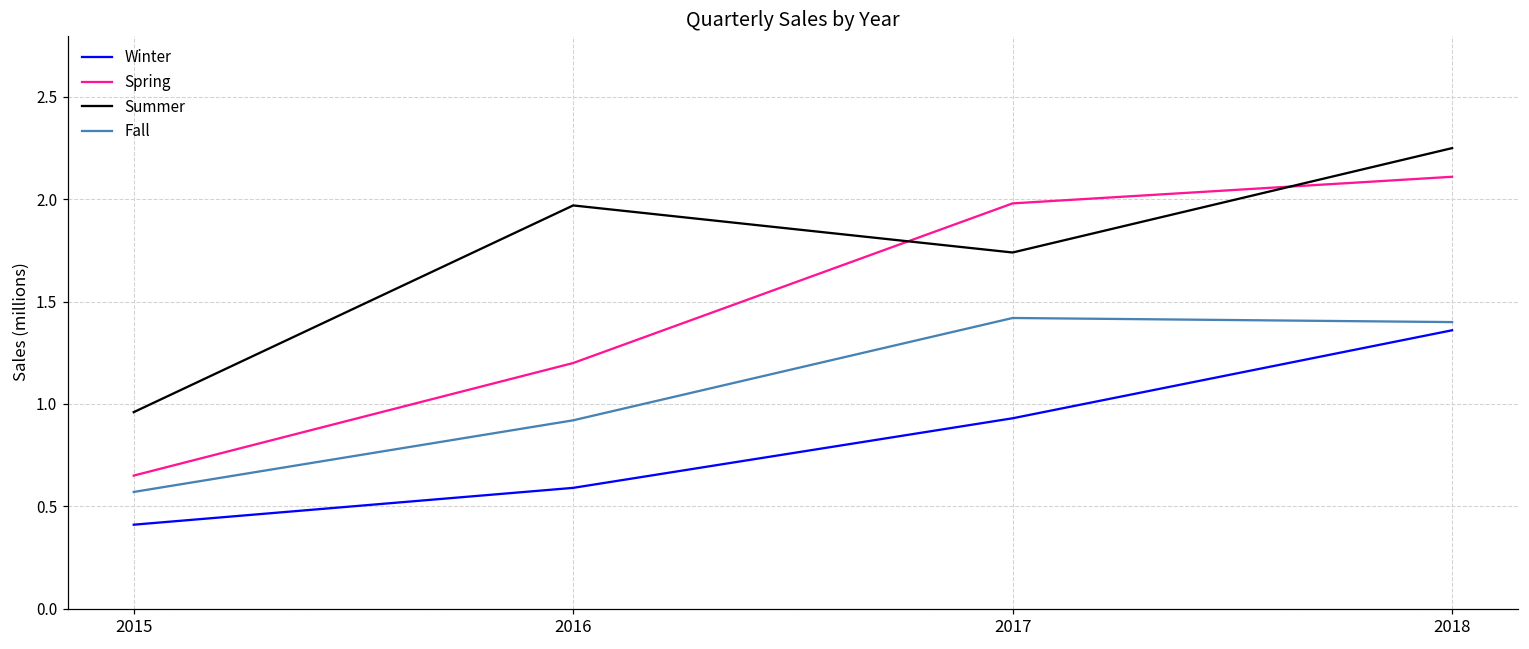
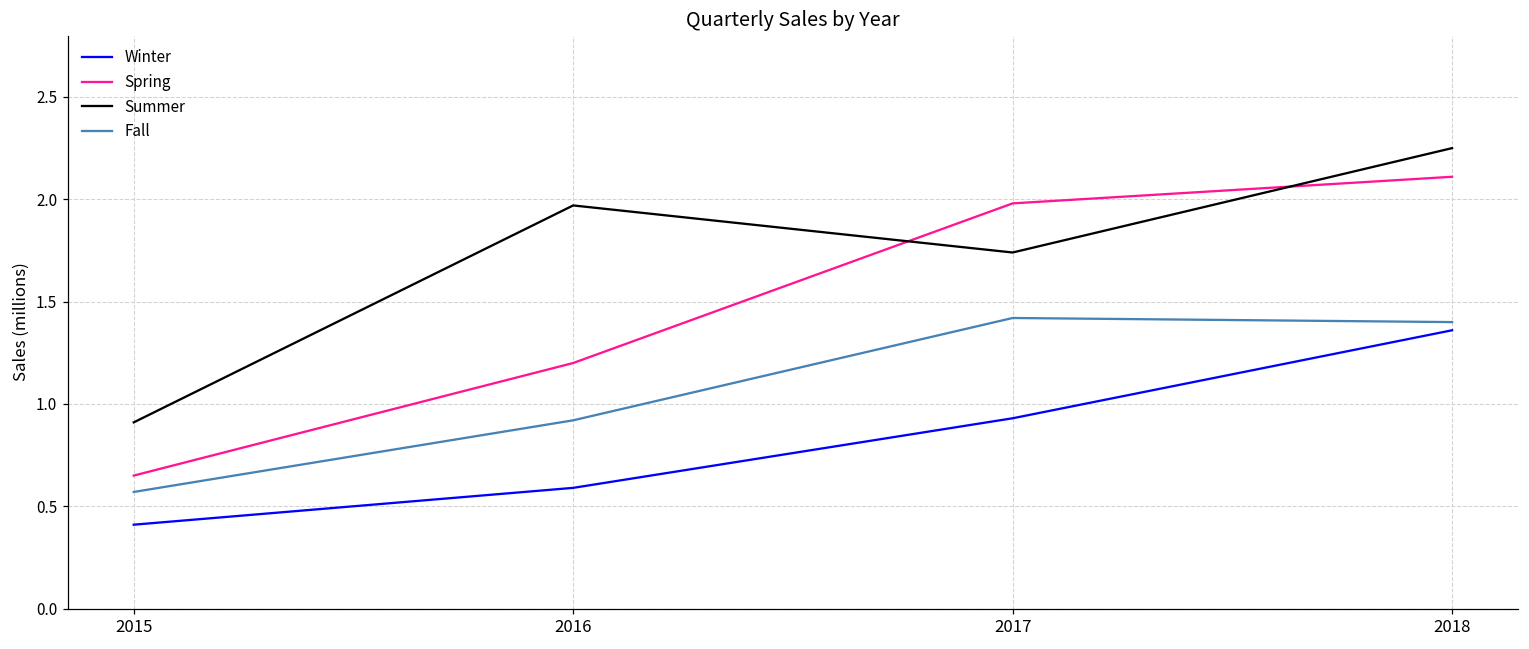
  {
    "Winter": {
      "2015": 0.41,
      "2016": 0.59,
      "2017": 0.93,
      "2018": 1.36
    },
    "Spring": {
      "2015": 0.65,
      "2016": 1.20,
      "2017": 1.98,
      "2018": 2.11
    },
    "Summer": {
-     "2015": 0.96,
+     "2015": 0.91,
      "2016": 1.97,
      "2017": 1.74,
      "2018": 2.25
    },
    "Fall": {
      "2015": 0.57,
      "2016": 0.92,
      "2017": 1.42,
      "2018": 1.40
    }
  }
